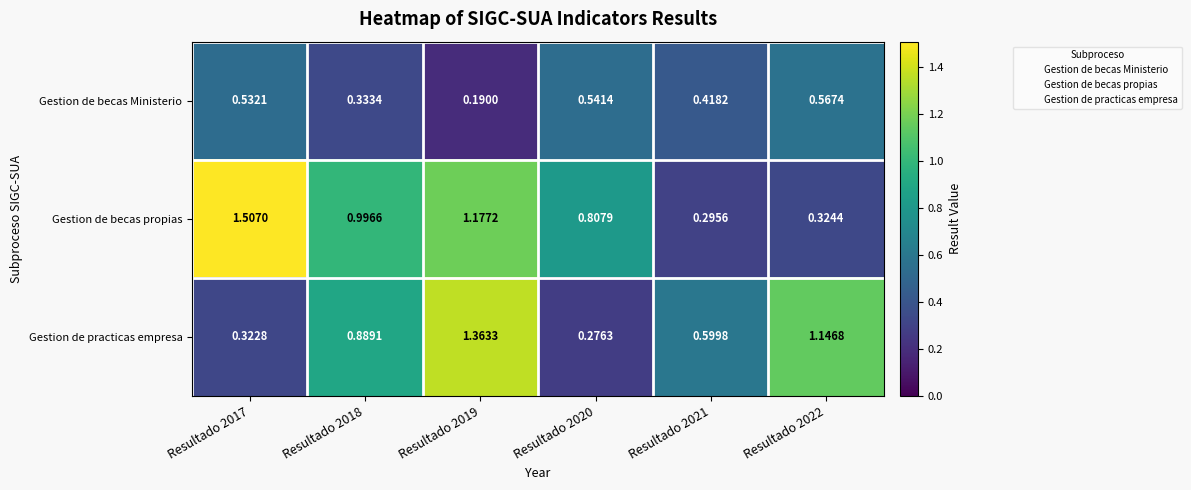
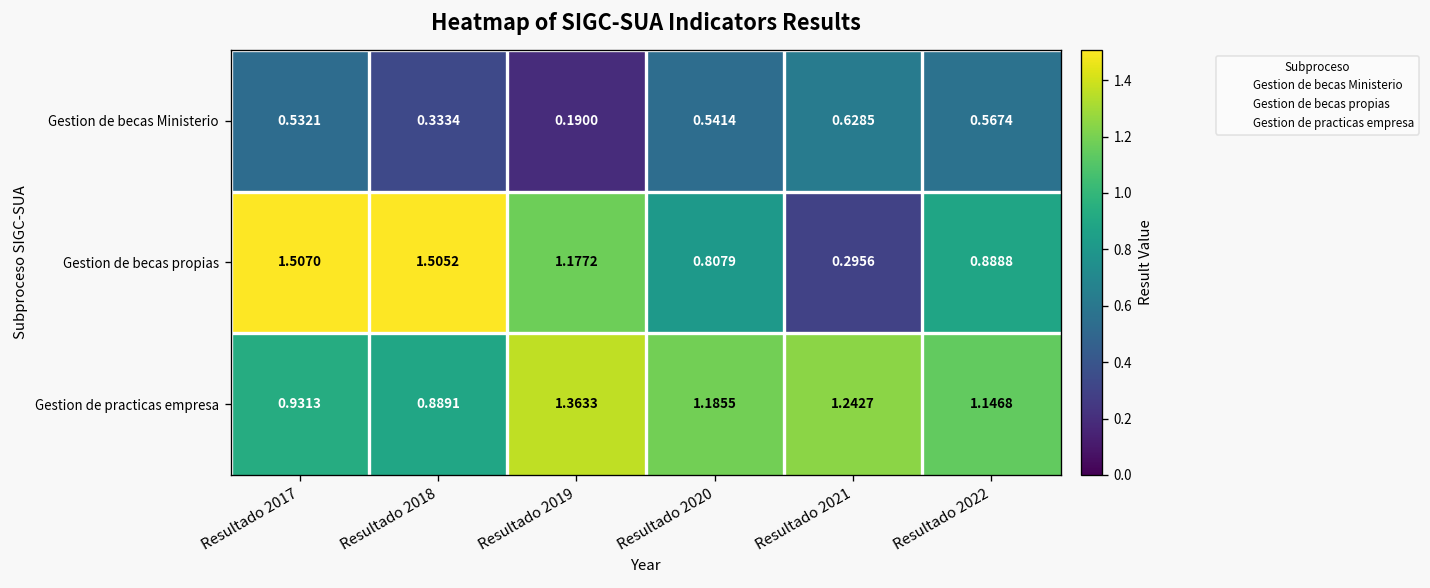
  {
    "Gestion de becas Ministerio": {
      "Resultado 2017": 0.5321,
      "Resultado 2018": 0.3334,
      "Resultado 2019": 0.1900,
      "Resultado 2020": 0.5414,
-     "Resultado 2021": 0.4182,
+     "Resultado 2021": 0.6285,
      "Resultado 2022": 0.5674
    },
    "Gestion de becas propias": {
      "Resultado 2017": 1.5070,
-     "Resultado 2018": 0.9966,
+     "Resultado 2018": 1.5052,
      "Resultado 2019": 1.1772,
      "Resultado 2020": 0.8079,
      "Resultado 2021": 0.2956,
-     "Resultado 2022": 0.3244
+     "Resultado 2022": 0.8888
    },
    "Gestion de practicas empresa": {
-     "Resultado 2017": 0.3228,
+     "Resultado 2017": 0.9313,
      "Resultado 2018": 0.8891,
      "Resultado 2019": 1.3633,
-     "Resultado 2020": 0.2763,
-     "Resultado 2021": 0.5998,
+     "Resultado 2020": 1.1855,
+     "Resultado 2021": 1.2427,
      "Resultado 2022": 1.1468
    }
  }
